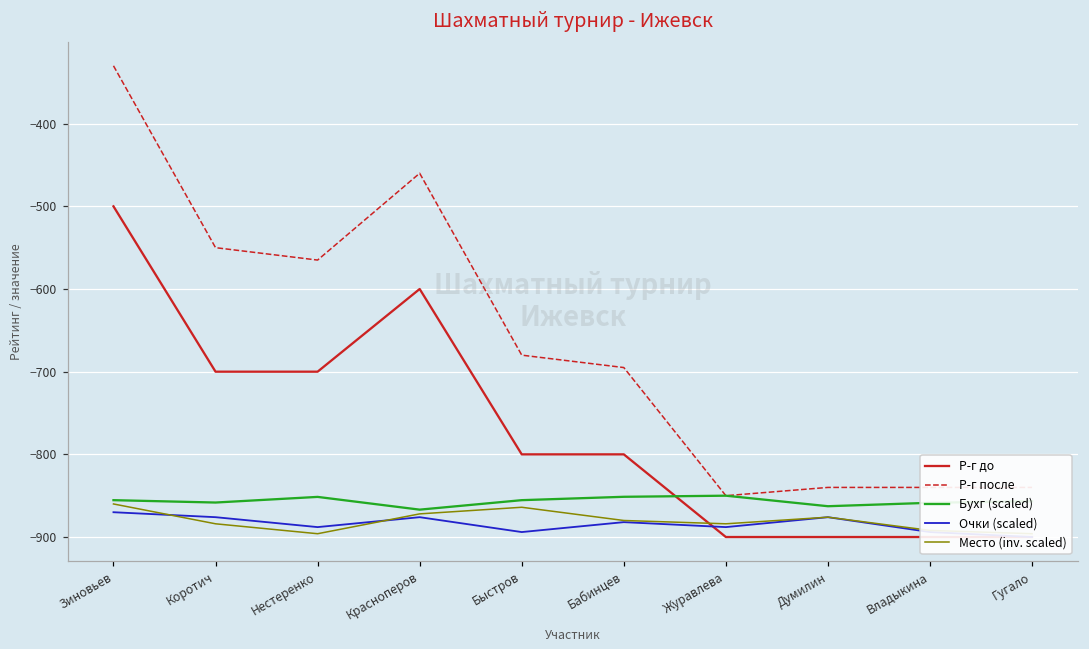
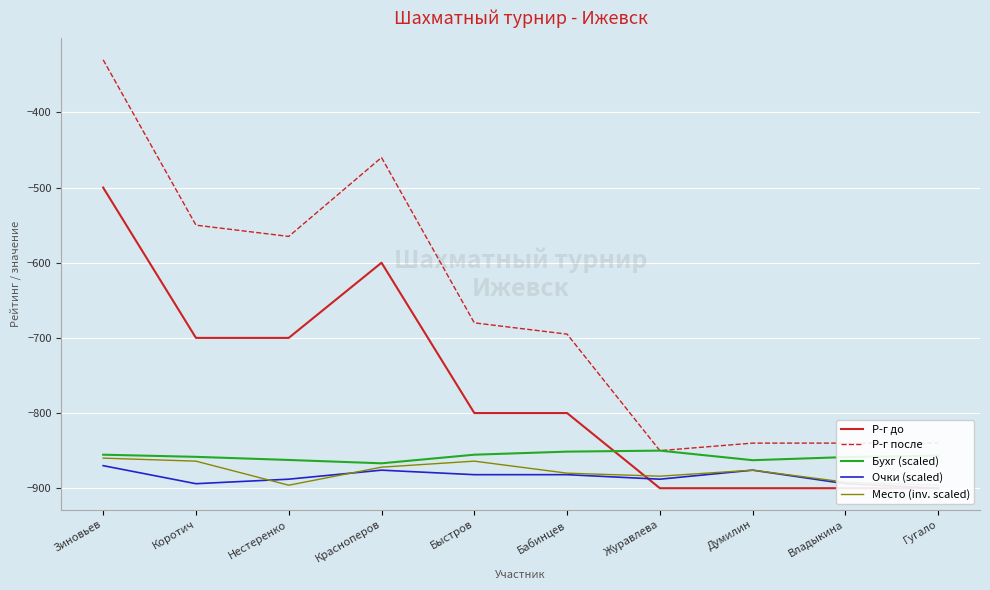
  {
    "Бухг (scaled)": {
      "Зиновьев": -860,
      "Коротич": -860,
-     "Нестеренко": -850,
+     "Нестеренко": -860,
      "Красноперов": -870,
      "Быстров": -860,
      "Бабинцев": -850,
      "Думилин": -860
    },
    "Очки (scaled)": {
      "Зиновьев": -870,
-     "Коротич": -880,
+     "Коротич": -890,
      "Нестеренко": -890,
      "Красноперов": -880,
-     "Быстров": -890,
+     "Быстров": -880,
      "Журавлева": -890
    },
    "Место (inv. scaled)": {
      "Зиновьев": -860,
-     "Коротич": -880,
+     "Коротич": -860,
      "Нестеренко": -900,
      "Красноперов": -870,
      "Быстров": -860,
      "Журавлева": -880
    }
  }
